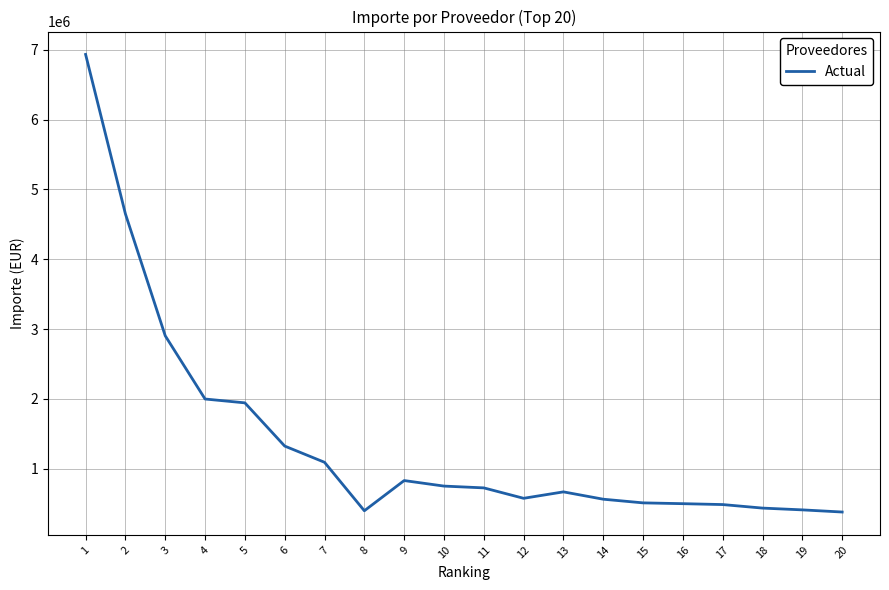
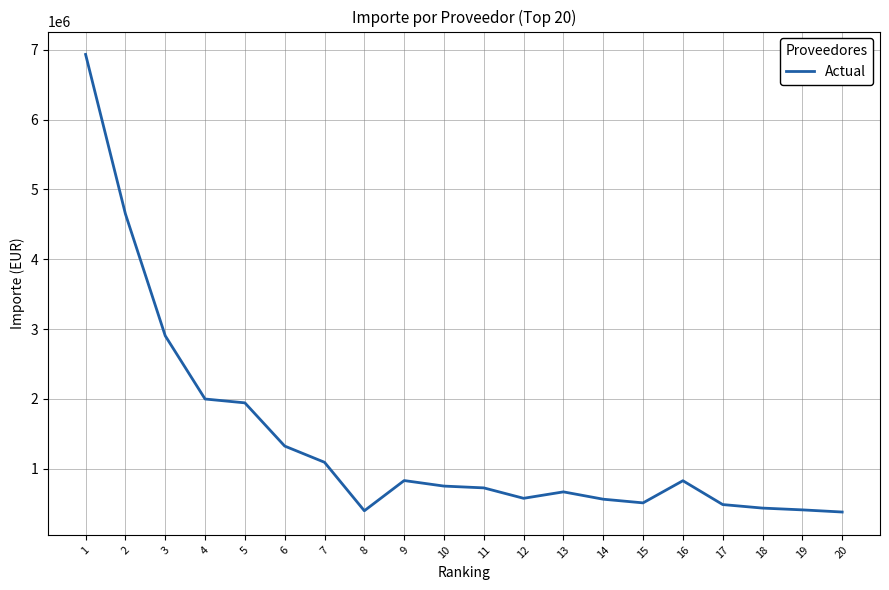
  {
    "1": 6900000,
    "2": 4600000,
    "3": 2900000,
    "4": 2000000,
    "5": 1900000,
    "6": 1300000,
    "7": 1100000,
    "8": 400000,
    "9": 800000,
    "10": 800000,
    "11": 700000,
    "12": 600000,
    "13": 700000,
    "14": 600000,
    "15": 500000,
-   "16": 500000,
+   "16": 800000,
    "17": 500000,
    "18": 400000,
    "19": 400000,
    "20": 400000
  }
